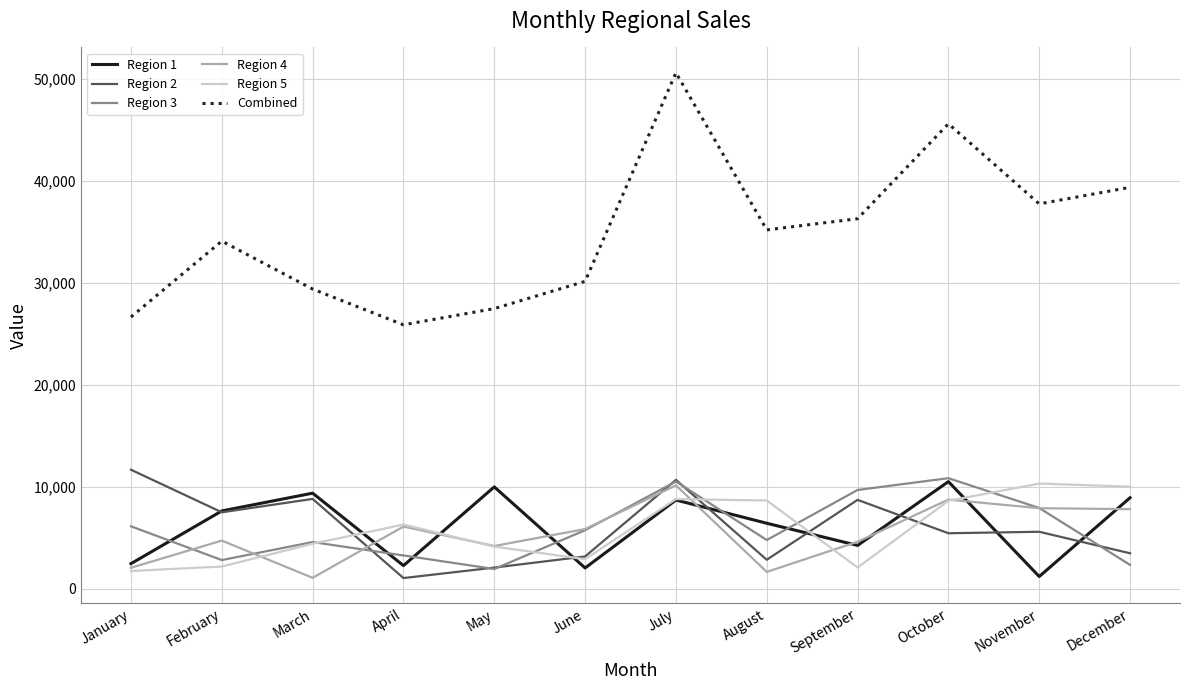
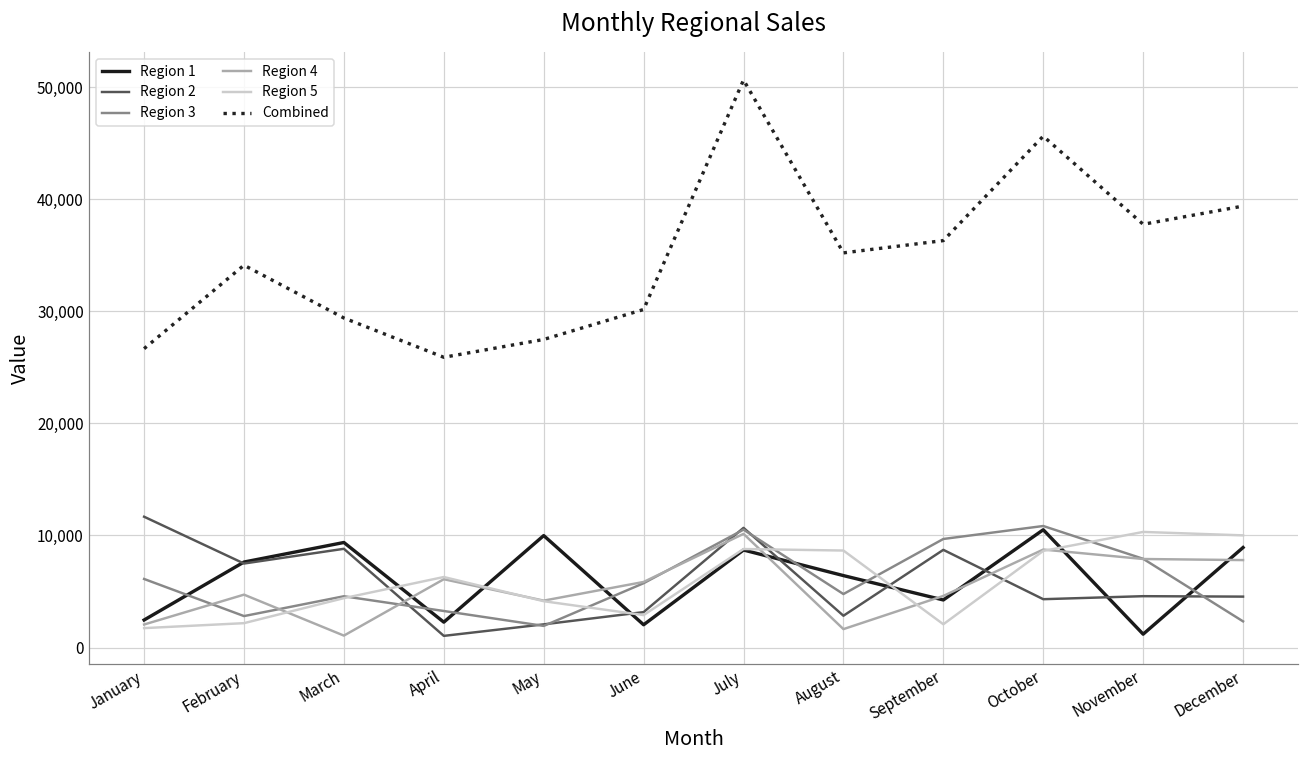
  {
    "Region 2": {
      "January": "11,700",
      "March": "8,800",
      "April": "1,000",
      "June": "3,200",
      "August": "2,800",
      "September": "8,700",
-     "October": "5,400",
-     "November": "5,600",
-     "December": "3,500"
+     "October": "4,300",
+     "November": "4,600",
+     "December": "4,500"
    }
  }
